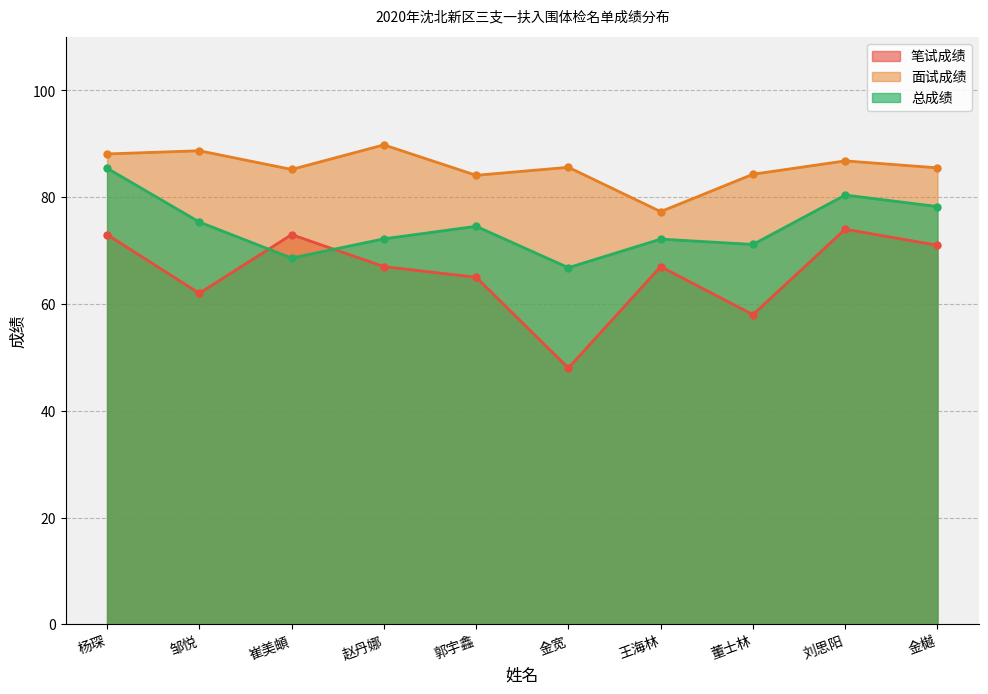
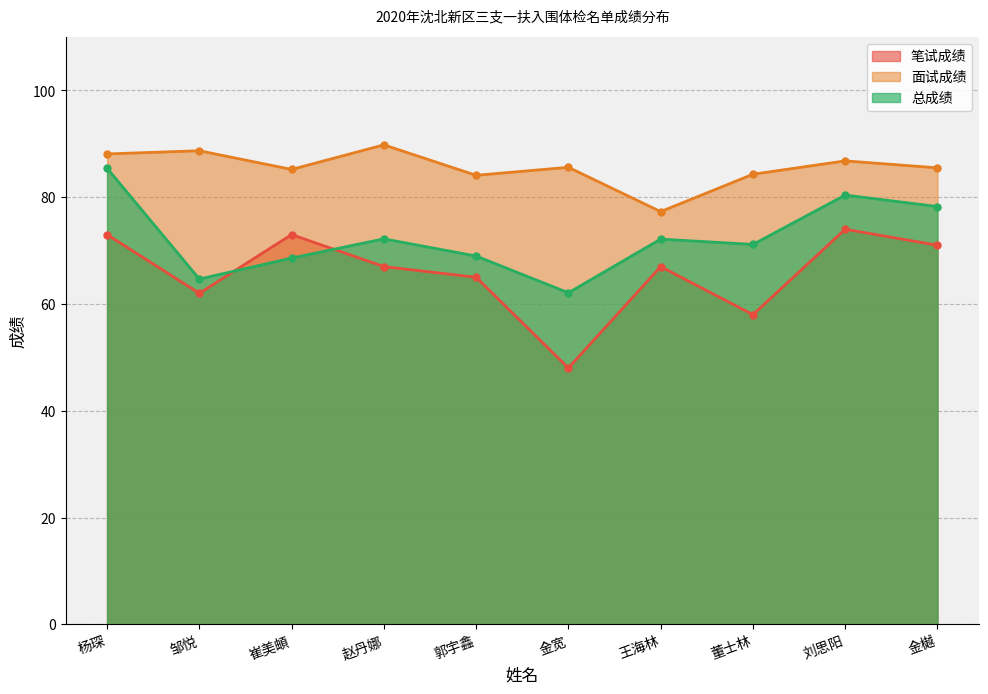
  {
    "总成绩": {
      "杨琛": 85,
-     "邹悦": 75,
+     "邹悦": 65,
      "崔美頔": 69,
      "赵丹娜": 72,
-     "郭宇鑫": 75,
-     "金宽": 67,
+     "郭宇鑫": 69,
+     "金宽": 62,
      "王海林": 72,
      "董士林": 71,
      "刘思阳": 80,
      "金樾": 78
    }
  }
